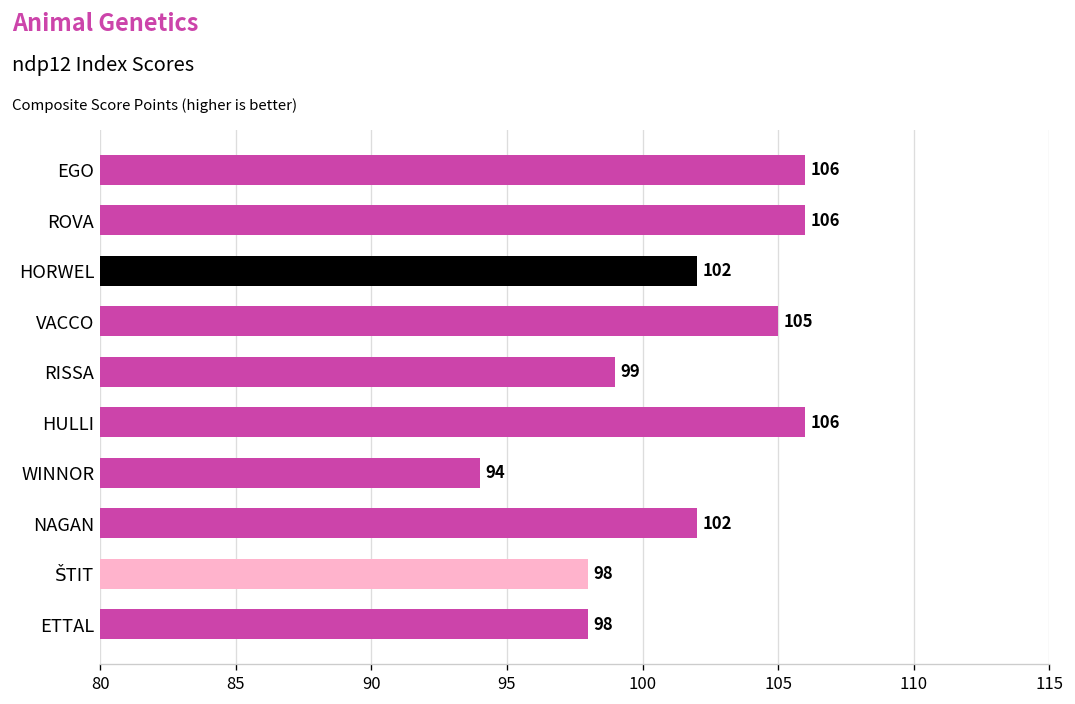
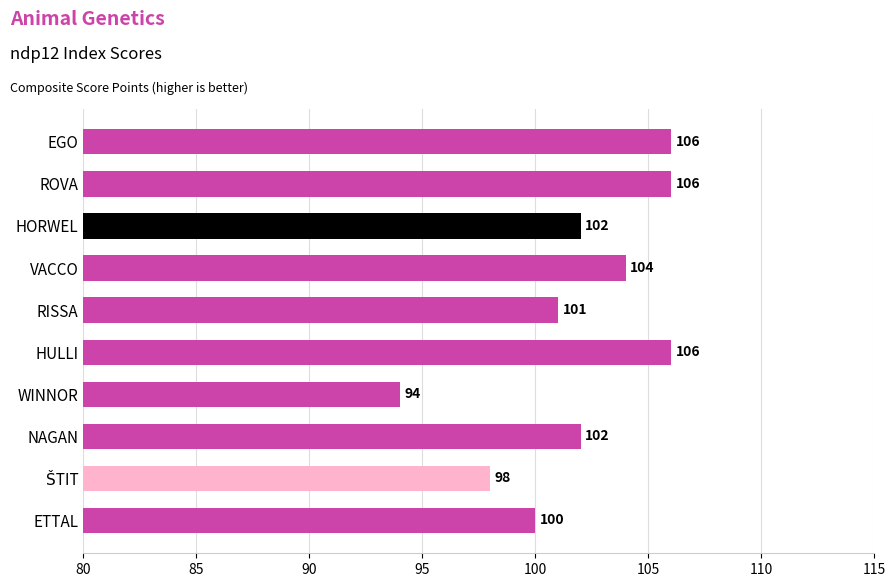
  {
    "EGO": 106,
    "ROVA": 106,
    "HORWEL": 102,
-   "VACCO": 105,
-   "RISSA": 99,
+   "VACCO": 104,
+   "RISSA": 101,
    "HULLI": 106,
    "WINNOR": 94,
    "NAGAN": 102,
    "ŠTIT": 98,
-   "ETTAL": 98
+   "ETTAL": 100
  }
